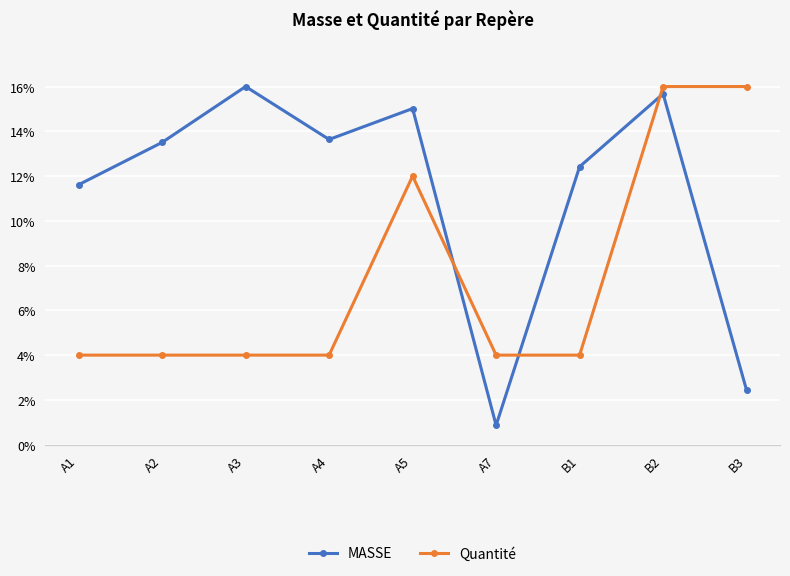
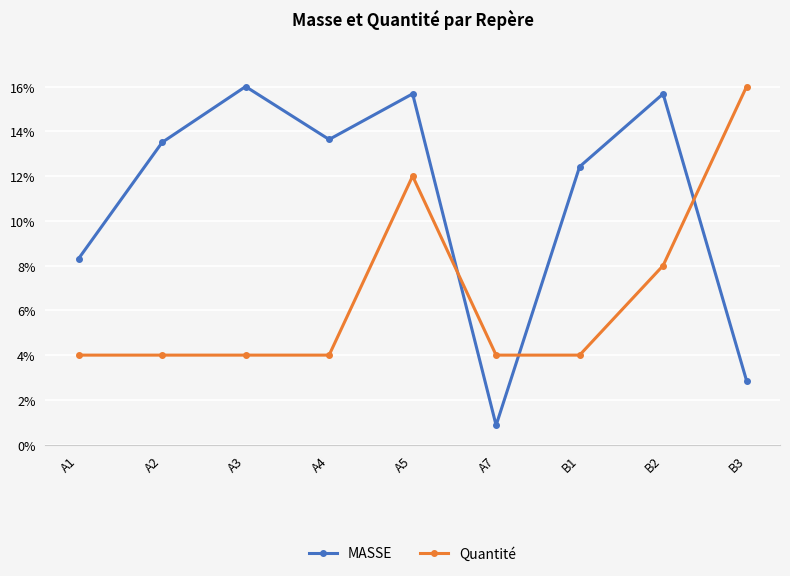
  {
    "MASSE": {
-     "A1": "11.6%",
+     "A1": "8.3%",
      "A2": "13.5%",
      "A3": "16.0%",
      "A4": "13.6%",
-     "A5": "15.0%",
+     "A5": "15.7%",
      "A7": "0.9%",
      "B1": "12.4%",
      "B2": "15.7%",
-     "B3": "2.4%"
+     "B3": "2.9%"
    },
    "Quantité": {
      "A1": "4.0%",
      "A2": "4.0%",
      "A3": "4.0%",
      "A4": "4.0%",
      "A5": "12.0%",
      "A7": "4.0%",
      "B1": "4.0%",
-     "B2": "16.0%",
+     "B2": "8.0%",
      "B3": "16.0%"
    }
  }
